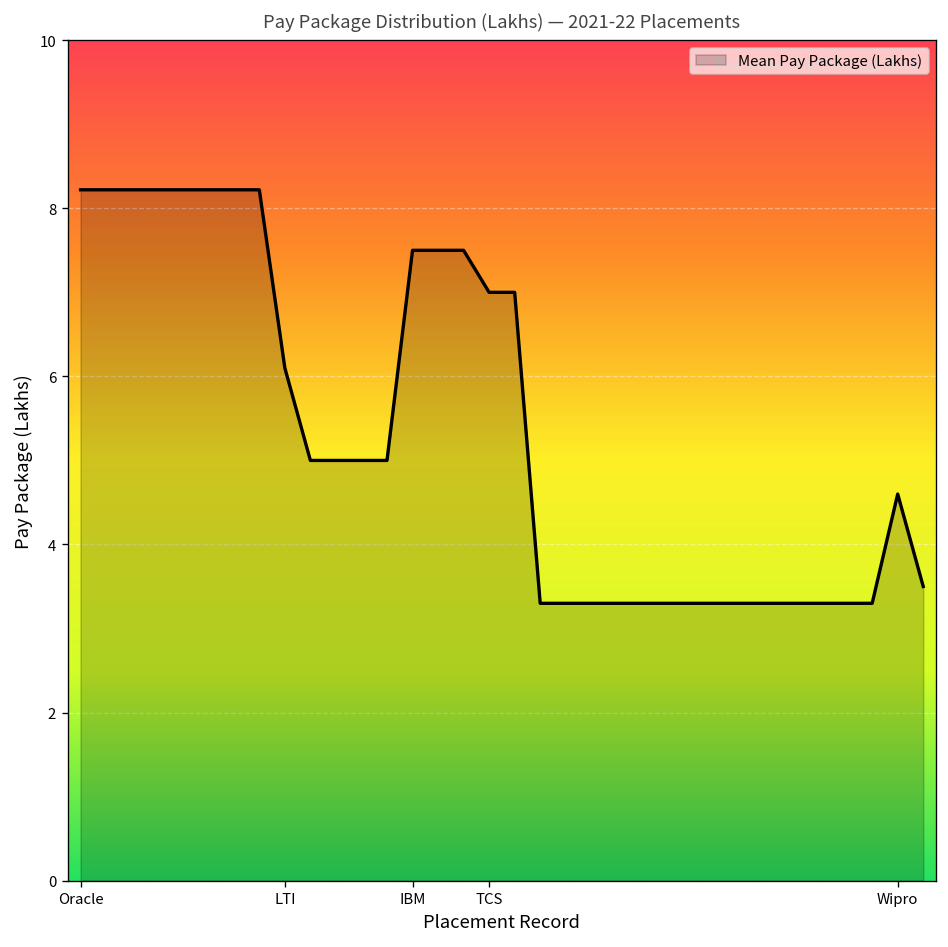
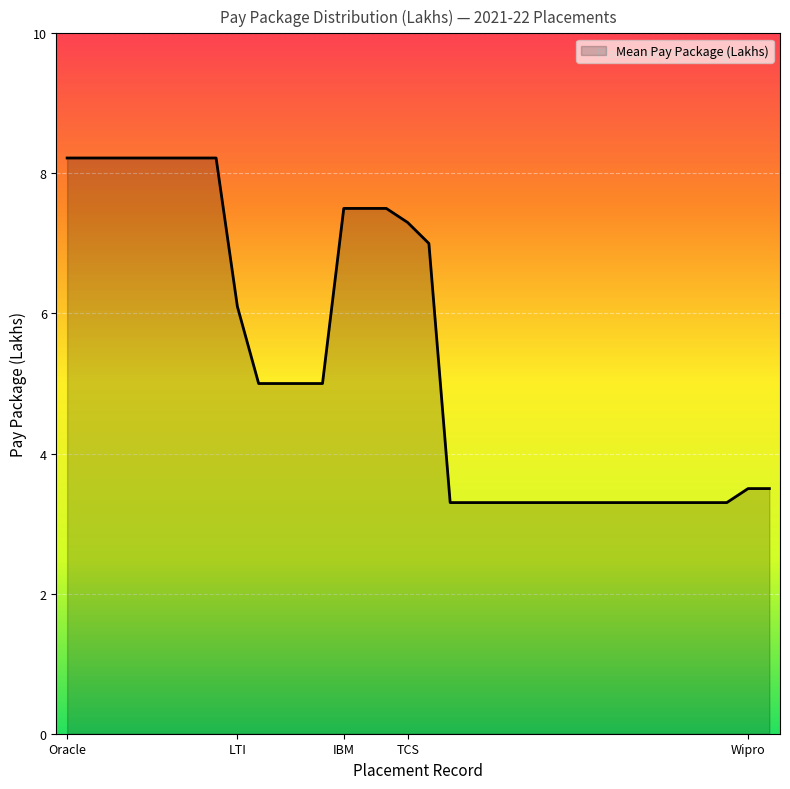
  {
    "Oracle": 8.2,
    "LTI": 6.1,
    "IBM": 7.5,
-   "TCS": 7.0,
-   "Wipro": 4.6
+   "TCS": 7.3,
+   "Wipro": 3.5
  }
